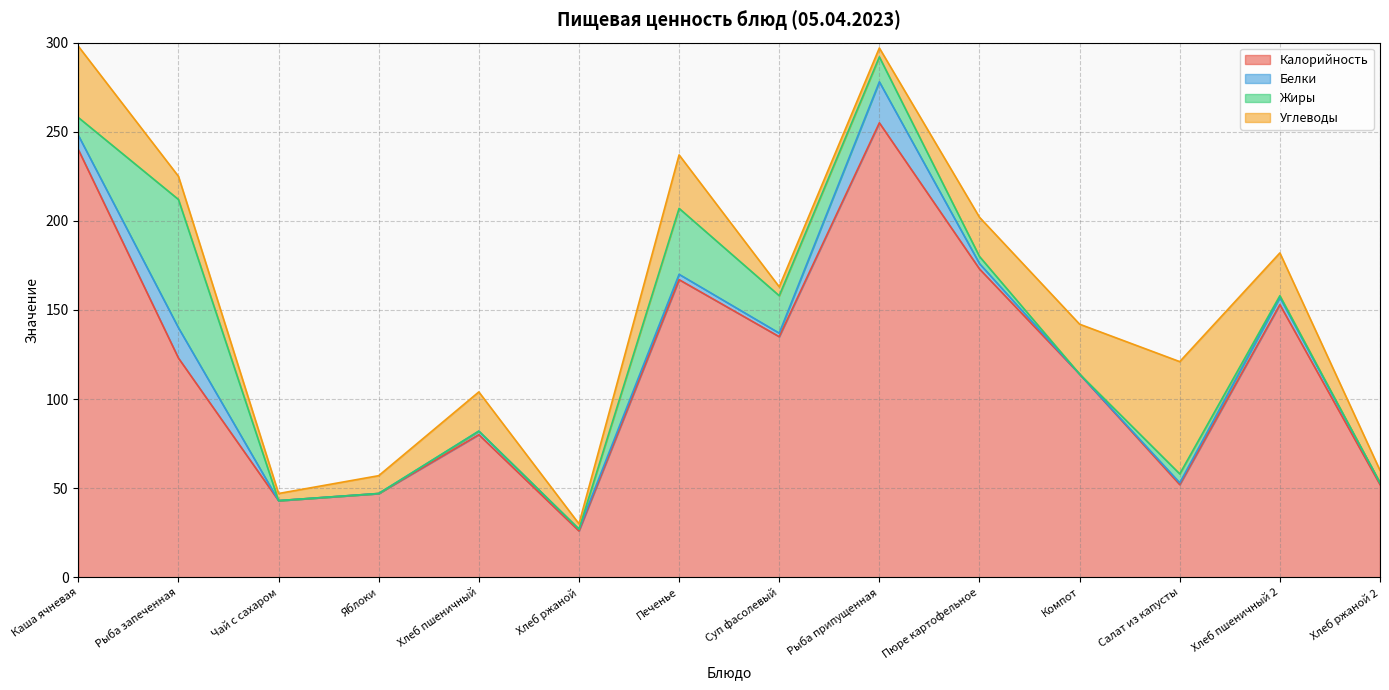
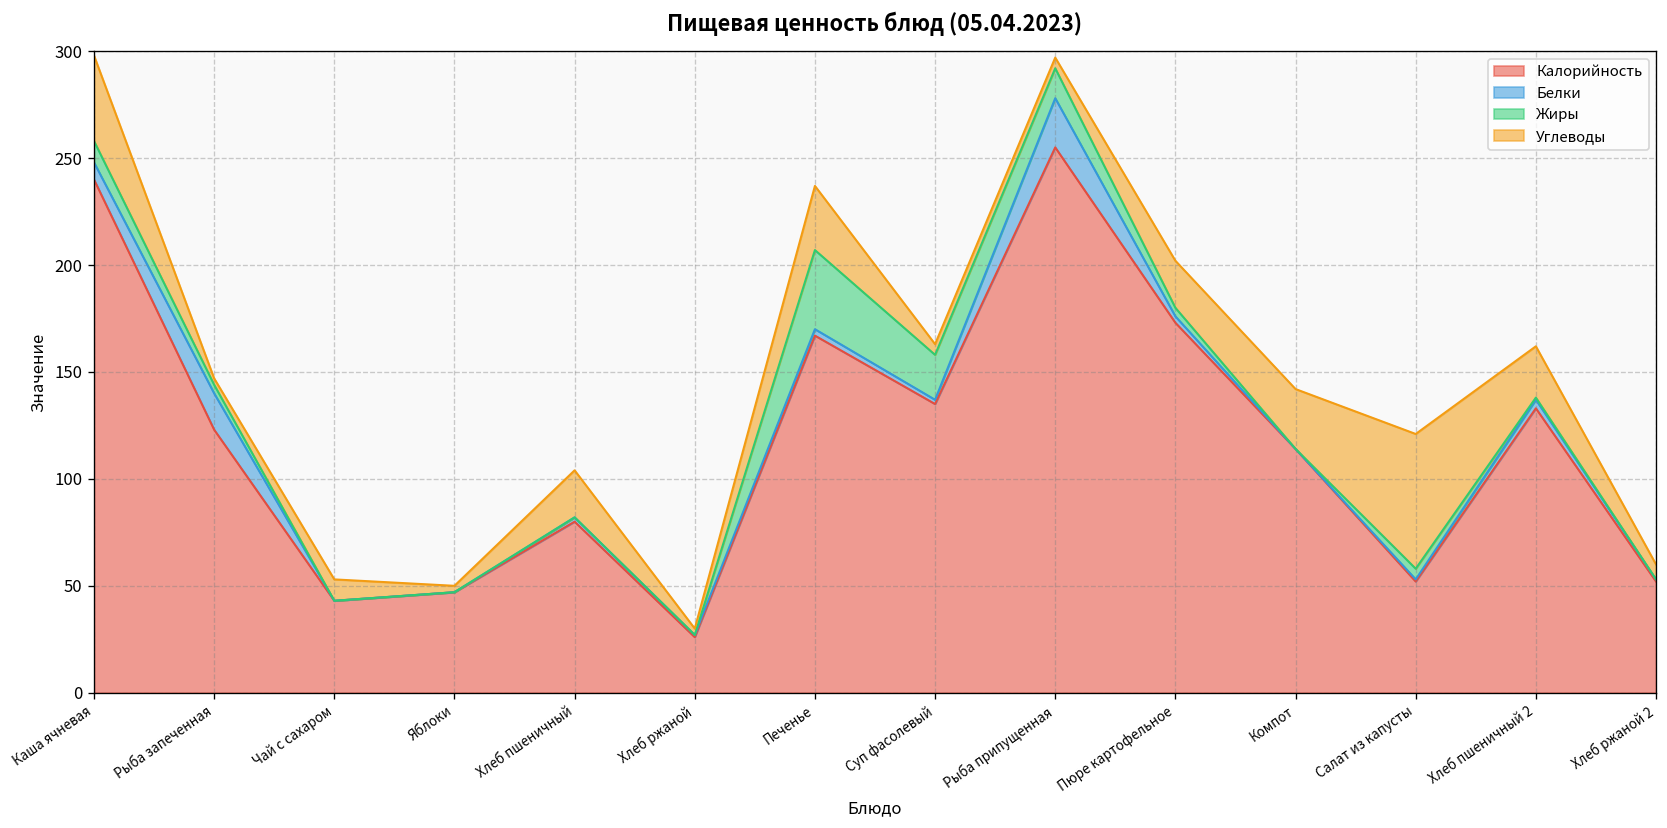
  {
    "Калорийность": {
      "Каша ячневая": 240,
      "Рыба запеченная": 123,
      "Хлеб пшеничный": 80,
      "Печенье": 167,
      "Суп фасолевый": 135,
      "Рыба припущенная": 255,
      "Пюре картофельное": 173,
-     "Хлеб пшеничный 2": 153
+     "Хлеб пшеничный 2": 133
    },
    "Белки": {
      "Каша ячневая": 8,
      "Рыба запеченная": 17,
      "Печенье": 3,
      "Суп фасолевый": 2,
      "Рыба припущенная": 23,
      "Пюре картофельное": 3
    },
    "Жиры": {
      "Каша ячневая": 10,
-     "Рыба запеченная": 72,
+     "Рыба запеченная": 4,
      "Печенье": 37,
      "Суп фасолевый": 21,
      "Рыба припущенная": 14,
      "Пюре картофельное": 4,
      "Салат из капусты": 5
    },
    "Углеводы": {
      "Каша ячневая": 40,
-     "Рыба запеченная": 13,
-     "Чай с сахаром": 4,
-     "Яблоки": 10,
+     "Рыба запеченная": 3,
+     "Чай с сахаром": 10,
+     "Яблоки": 3,
      "Хлеб пшеничный": 22,
      "Хлеб ржаной": 3,
      "Печенье": 30,
      "Суп фасолевый": 5,
      "Рыба припущенная": 5,
      "Пюре картофельное": 22,
      "Компот": 28,
      "Салат из капусты": 63,
      "Хлеб пшеничный 2": 24,
      "Хлеб ржаной 2": 7
    }
  }
